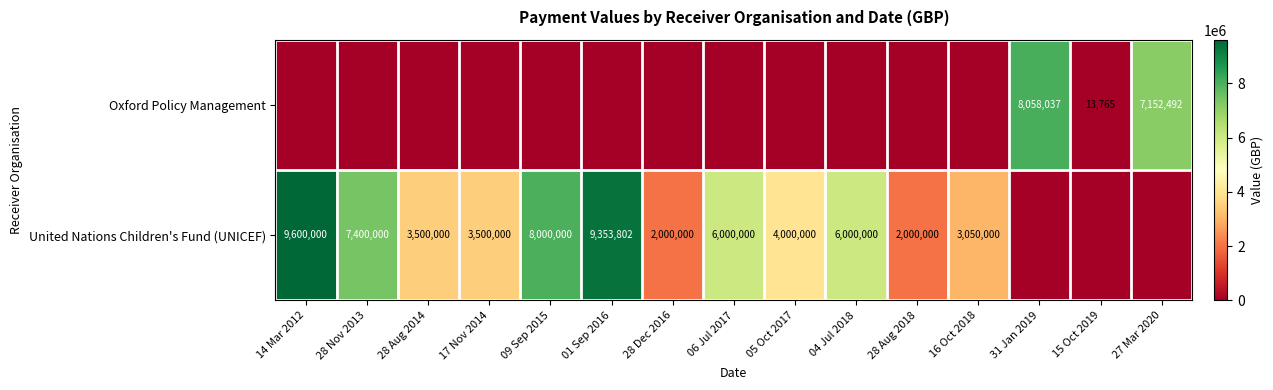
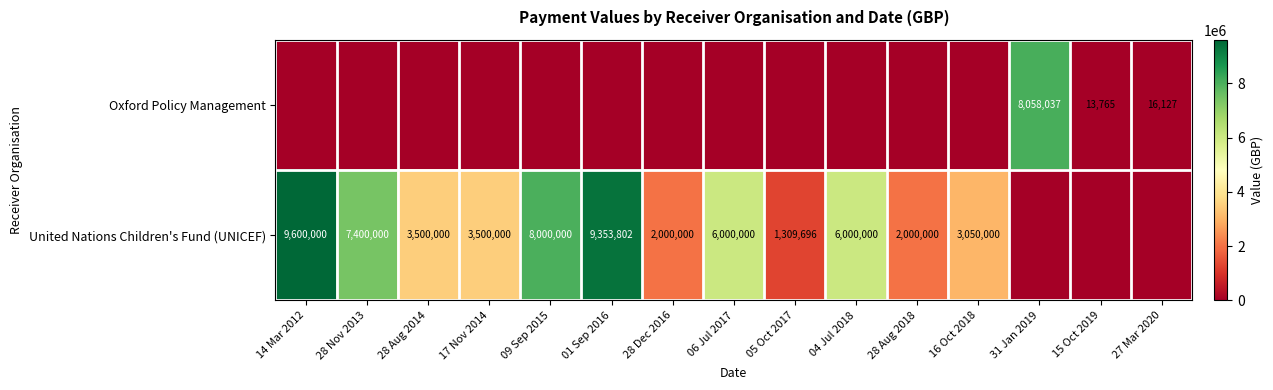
  {
    "Oxford Policy Management": {
      "31 Jan 2019": "8,058,037",
      "15 Oct 2019": "13,765",
-     "27 Mar 2020": "7,152,492"
+     "27 Mar 2020": "16,127"
    },
    "United Nations Children's Fund (UNICEF)": {
      "14 Mar 2012": "9,600,000",
      "28 Nov 2013": "7,400,000",
      "28 Aug 2014": "3,500,000",
      "17 Nov 2014": "3,500,000",
      "09 Sep 2015": "8,000,000",
      "01 Sep 2016": "9,353,802",
      "28 Dec 2016": "2,000,000",
      "06 Jul 2017": "6,000,000",
-     "05 Oct 2017": "4,000,000",
+     "05 Oct 2017": "1,309,696",
      "04 Jul 2018": "6,000,000",
      "28 Aug 2018": "2,000,000",
      "16 Oct 2018": "3,050,000"
    }
  }
